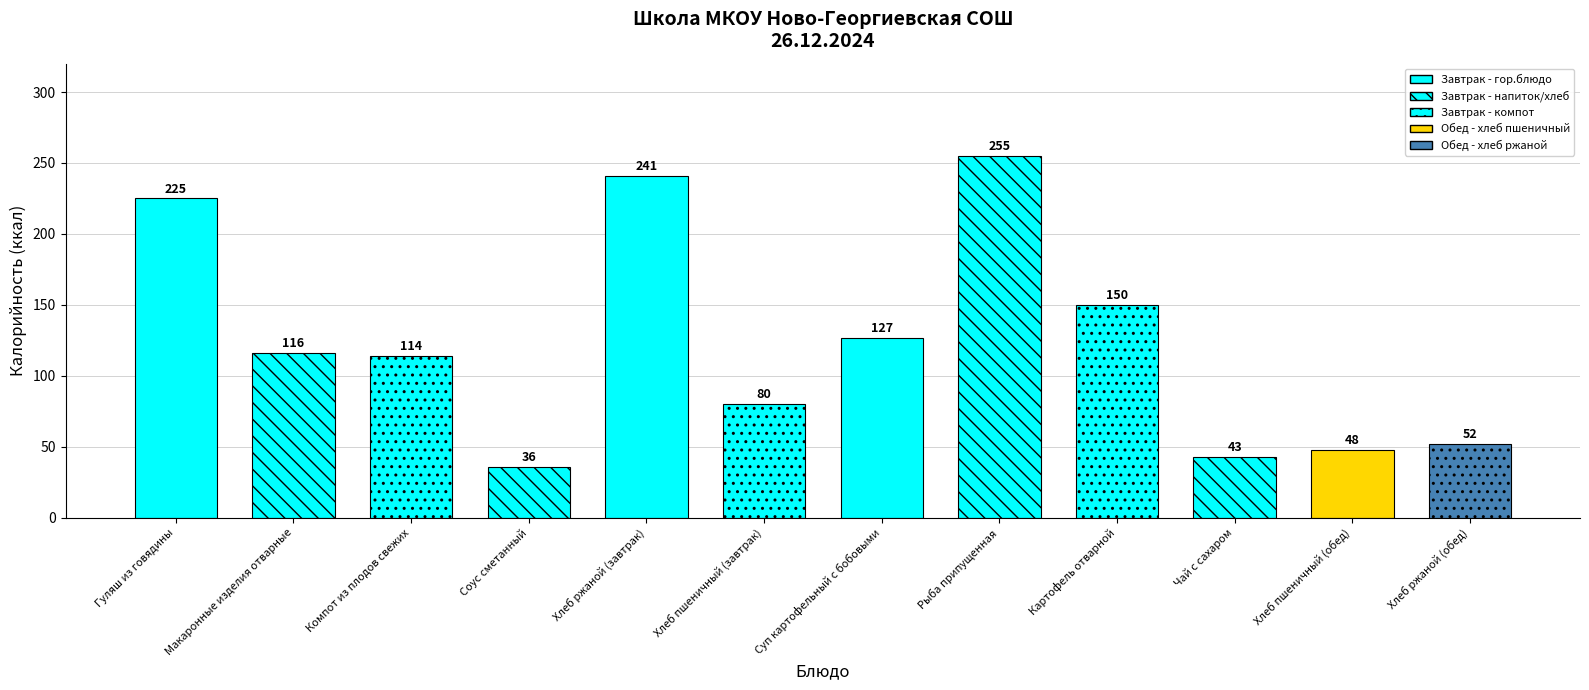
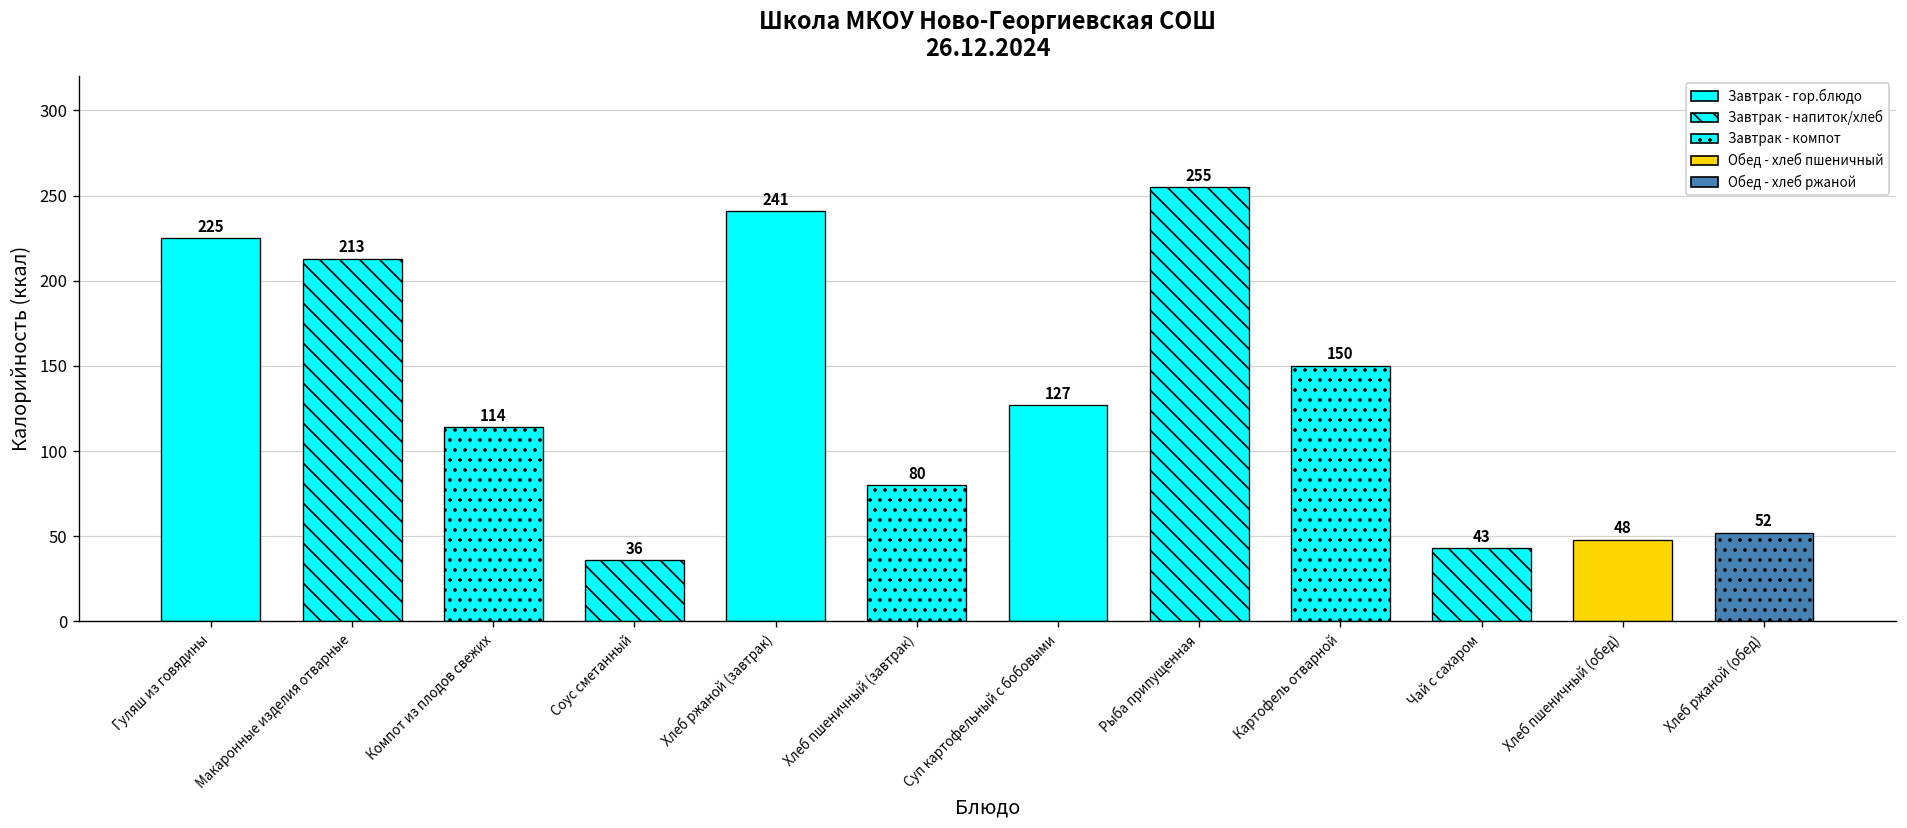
  {
    "Гуляш из говядины": 225,
-   "Макаронные изделия отварные": 116,
+   "Макаронные изделия отварные": 213,
    "Компот из плодов свежих": 114,
    "Соус сметанный": 36,
    "Хлеб ржаной (завтрак)": 241,
    "Хлеб пшеничный (завтрак)": 80,
    "Суп картофельный с бобовыми": 127,
    "Рыба припущенная": 255,
    "Картофель отварной": 150,
    "Чай с сахаром": 43,
    "Хлеб пшеничный (обед)": 48,
    "Хлеб ржаной (обед)": 52
  }
